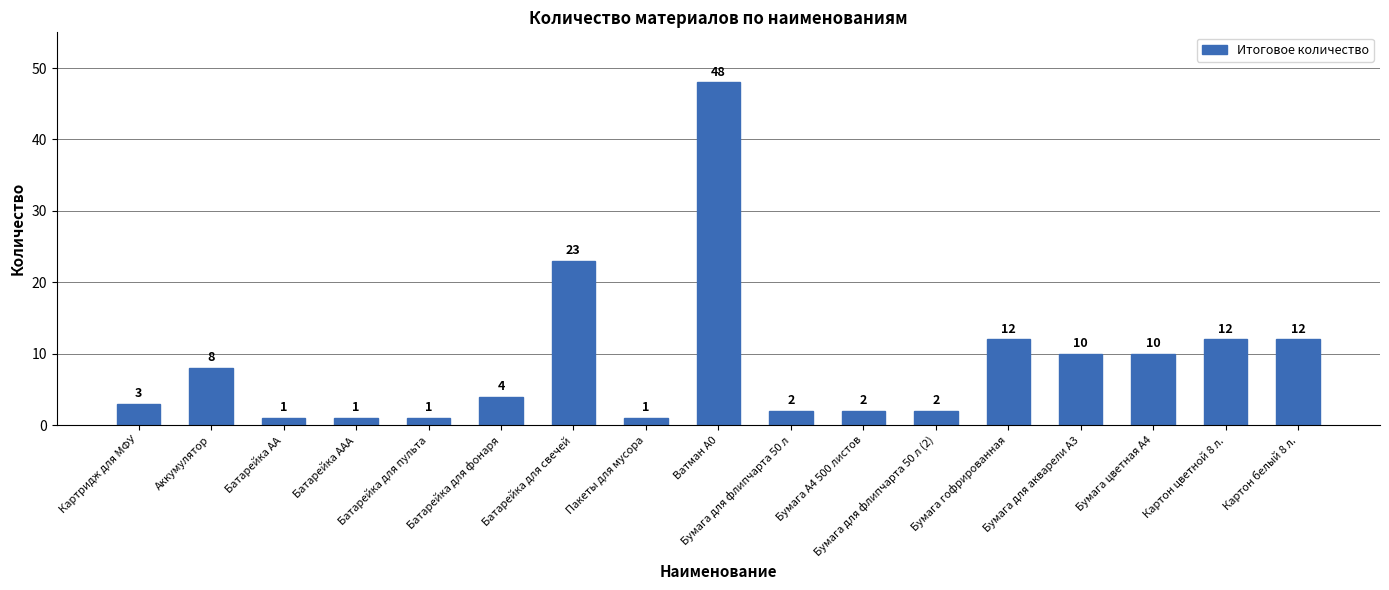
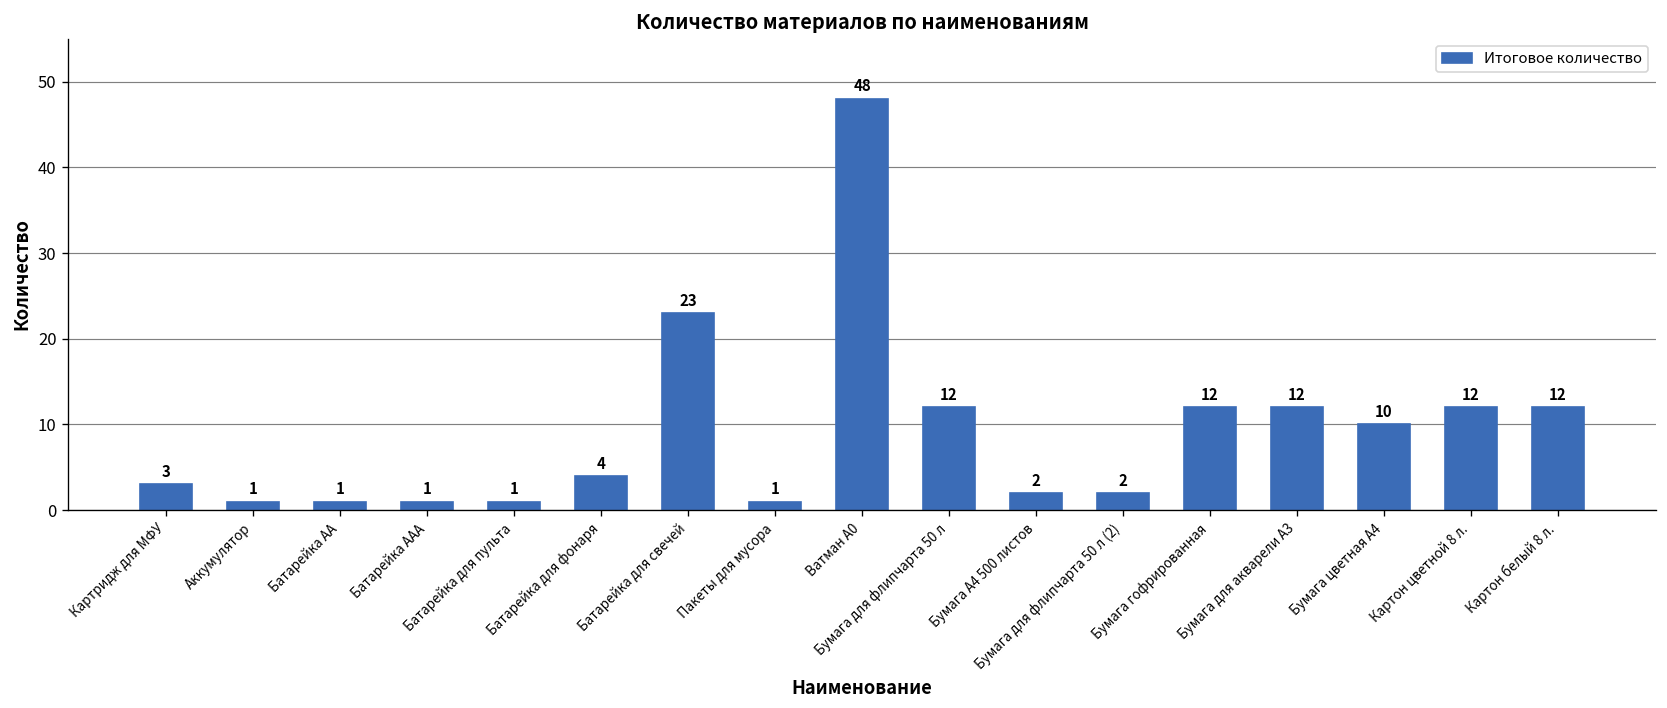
  {
    "Картридж для МФУ": 3,
-   "Аккумулятор": 8,
+   "Аккумулятор": 1,
    "Батарейка АА": 1,
    "Батарейка ААА": 1,
    "Батарейка для пульта": 1,
    "Батарейка для фонаря": 4,
    "Батарейка для свечей": 23,
    "Пакеты для мусора": 1,
    "Ватман А0": 48,
-   "Бумага для флипчарта 50 л": 2,
+   "Бумага для флипчарта 50 л": 12,
    "Бумага А4 500 листов": 2,
    "Бумага для флипчарта 50 л (2)": 2,
    "Бумага гофрированная": 12,
-   "Бумага для акварели А3": 10,
+   "Бумага для акварели А3": 12,
    "Бумага цветная А4": 10,
    "Картон цветной 8 л.": 12,
    "Картон белый 8 л.": 12
  }
